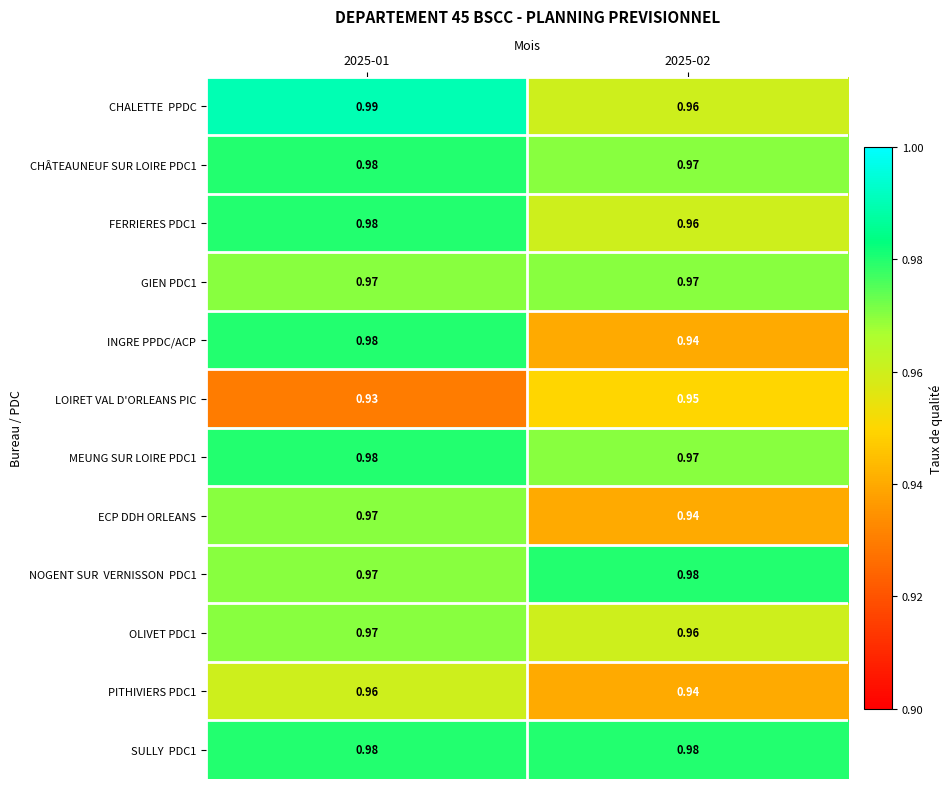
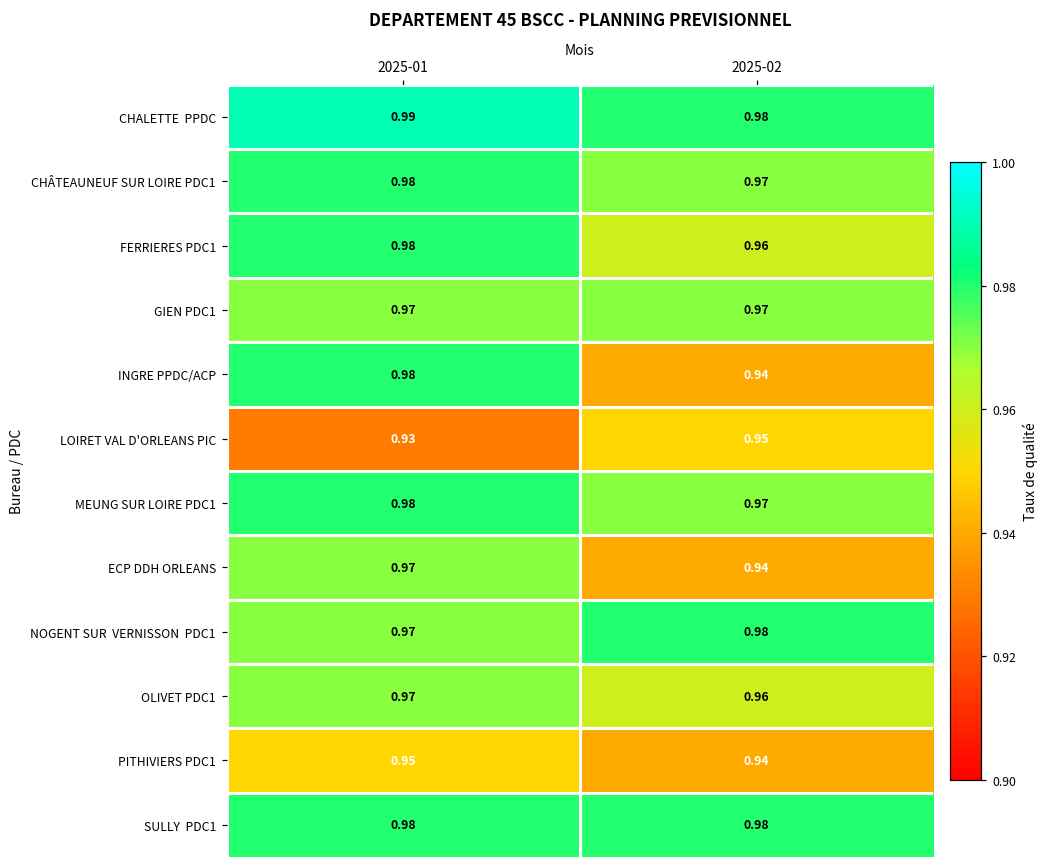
  {
    "CHALETTE PPDC": {
      "2025-01": 0.99,
-     "2025-02": 0.96
+     "2025-02": 0.98
    },
    "CHÂTEAUNEUF SUR LOIRE PDC1": {
      "2025-01": 0.98,
      "2025-02": 0.97
    },
    "FERRIERES PDC1": {
      "2025-01": 0.98,
      "2025-02": 0.96
    },
    "GIEN PDC1": {
      "2025-01": 0.97,
      "2025-02": 0.97
    },
    "INGRE PPDC/ACP": {
      "2025-01": 0.98,
      "2025-02": 0.94
    },
    "LOIRET VAL D'ORLEANS PIC": {
      "2025-01": 0.93,
      "2025-02": 0.95
    },
    "MEUNG SUR LOIRE PDC1": {
      "2025-01": 0.98,
      "2025-02": 0.97
    },
    "ECP DDH ORLEANS": {
      "2025-01": 0.97,
      "2025-02": 0.94
    },
    "NOGENT SUR VERNISSON PDC1": {
      "2025-01": 0.97,
      "2025-02": 0.98
    },
    "OLIVET PDC1": {
      "2025-01": 0.97,
      "2025-02": 0.96
    },
    "PITHIVIERS PDC1": {
-     "2025-01": 0.96,
+     "2025-01": 0.95,
      "2025-02": 0.94
    },
    "SULLY PDC1": {
      "2025-01": 0.98,
      "2025-02": 0.98
    }
  }
